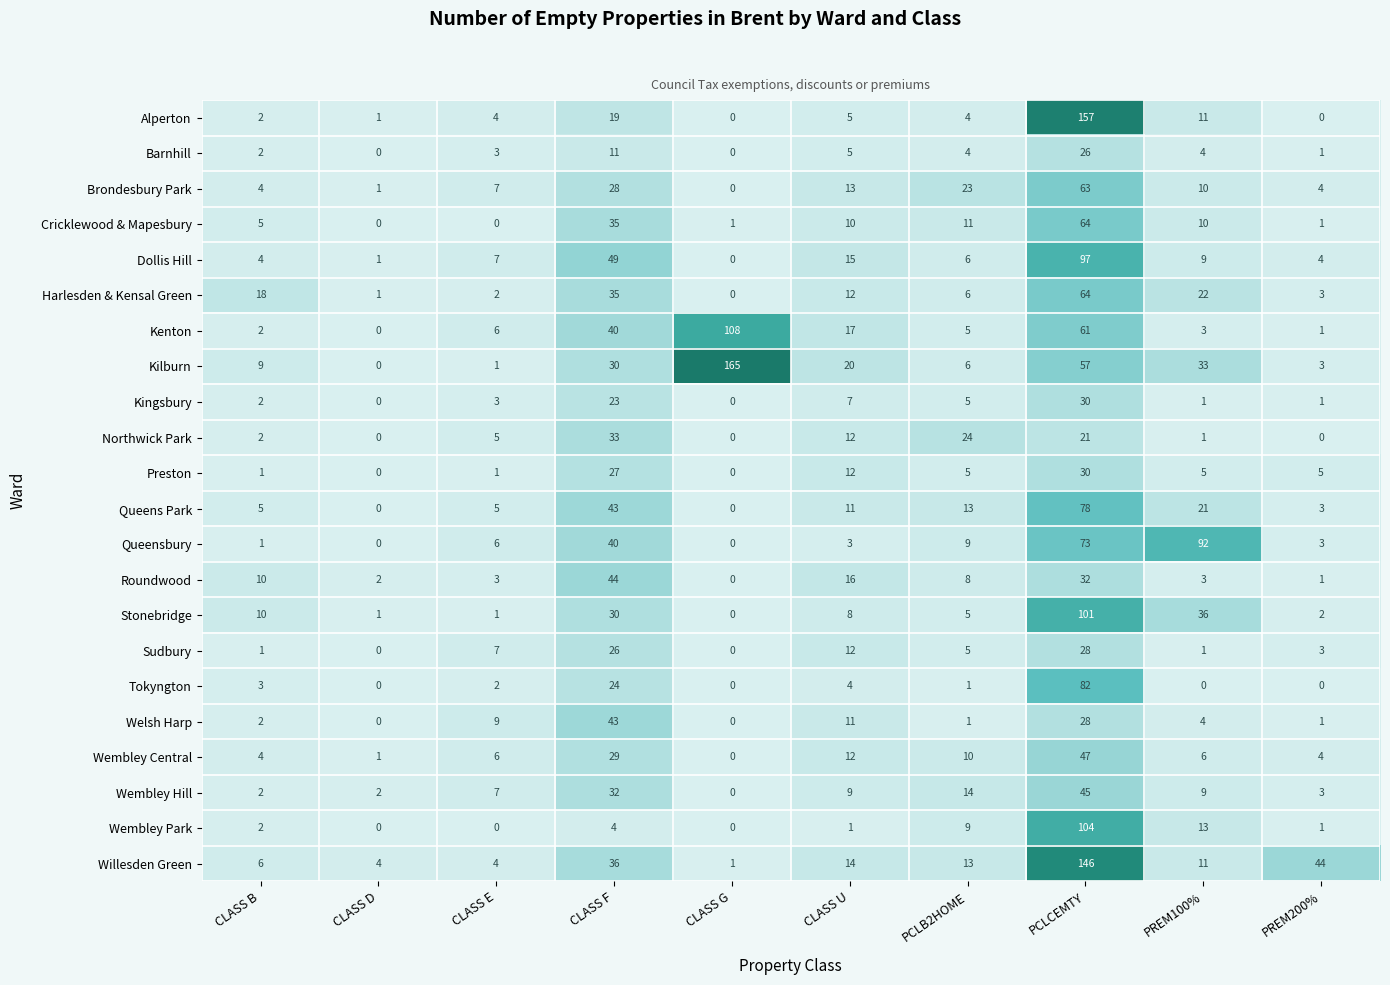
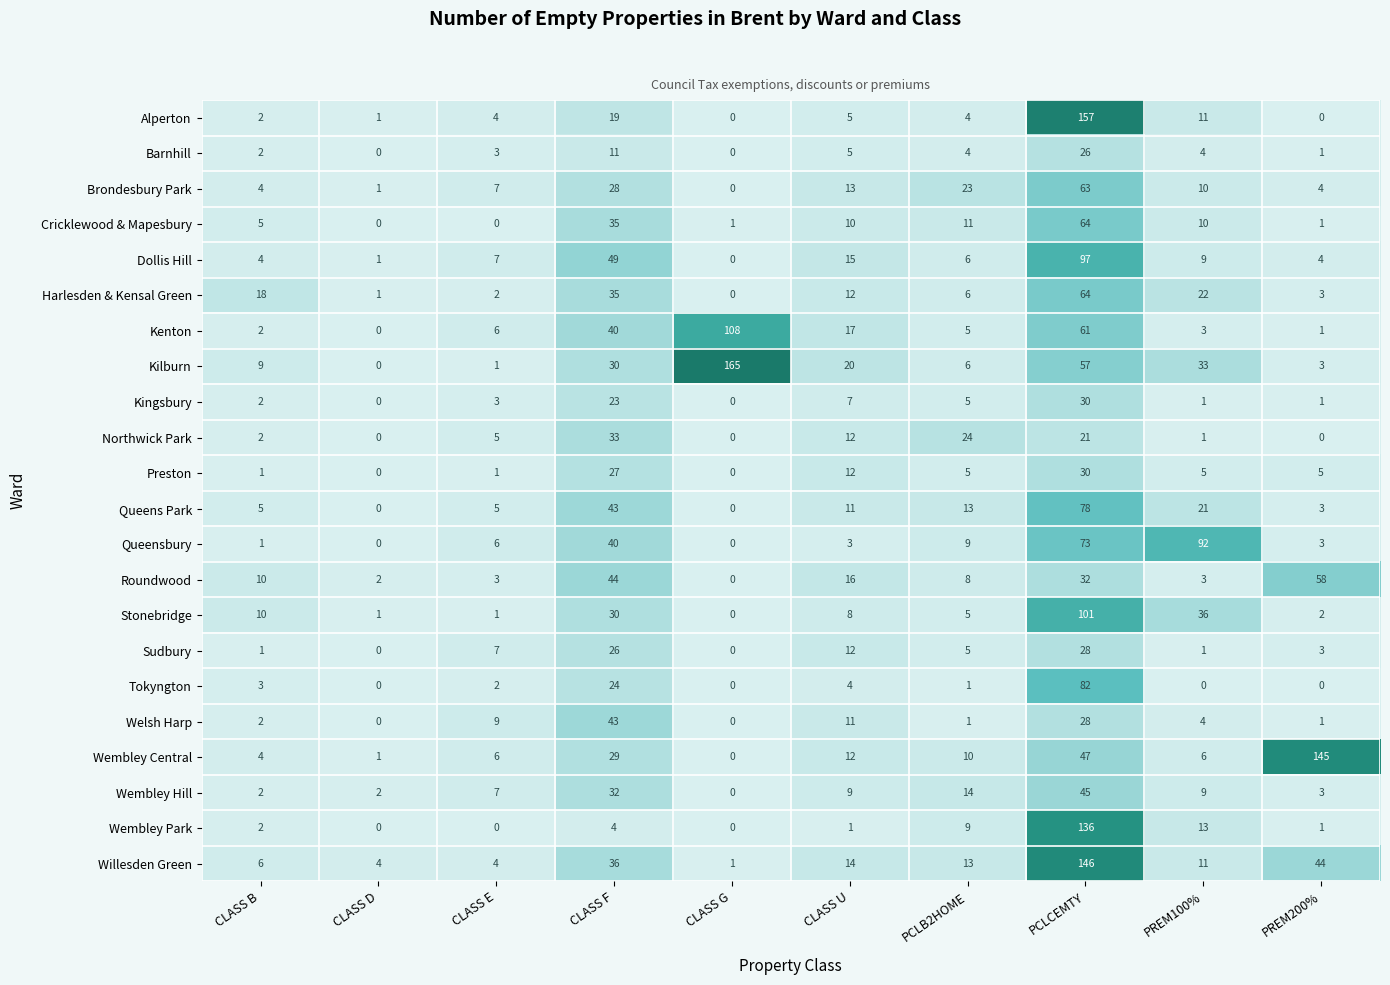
  {
    "Roundwood": {
      "CLASS B": 10,
      "CLASS D": 2,
      "CLASS E": 3,
      "CLASS F": 44,
      "CLASS G": 0,
      "CLASS U": 16,
      "PCLB2HOME": 8,
      "PCLCEMTY": 32,
      "PREM100%": 3,
-     "PREM200%": 1
+     "PREM200%": 58
    },
    "Wembley Central": {
      "CLASS B": 4,
      "CLASS D": 1,
      "CLASS E": 6,
      "CLASS F": 29,
      "CLASS G": 0,
      "CLASS U": 12,
      "PCLB2HOME": 10,
      "PCLCEMTY": 47,
      "PREM100%": 6,
-     "PREM200%": 4
+     "PREM200%": 145
    },
    "Wembley Park": {
      "CLASS B": 2,
      "CLASS D": 0,
      "CLASS E": 0,
      "CLASS F": 4,
      "CLASS G": 0,
      "CLASS U": 1,
      "PCLB2HOME": 9,
-     "PCLCEMTY": 104,
+     "PCLCEMTY": 136,
      "PREM100%": 13,
      "PREM200%": 1
    }
  }
